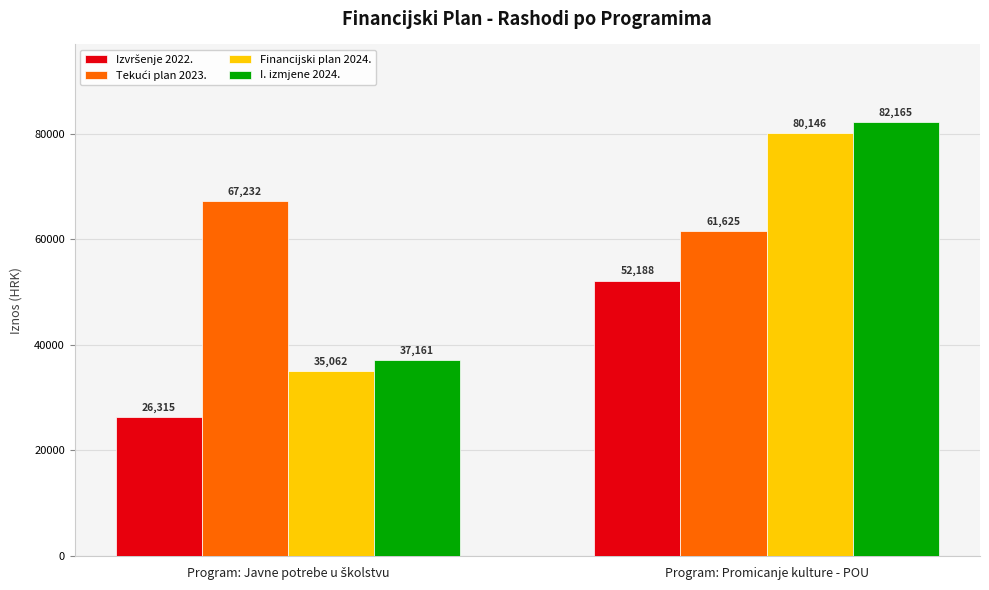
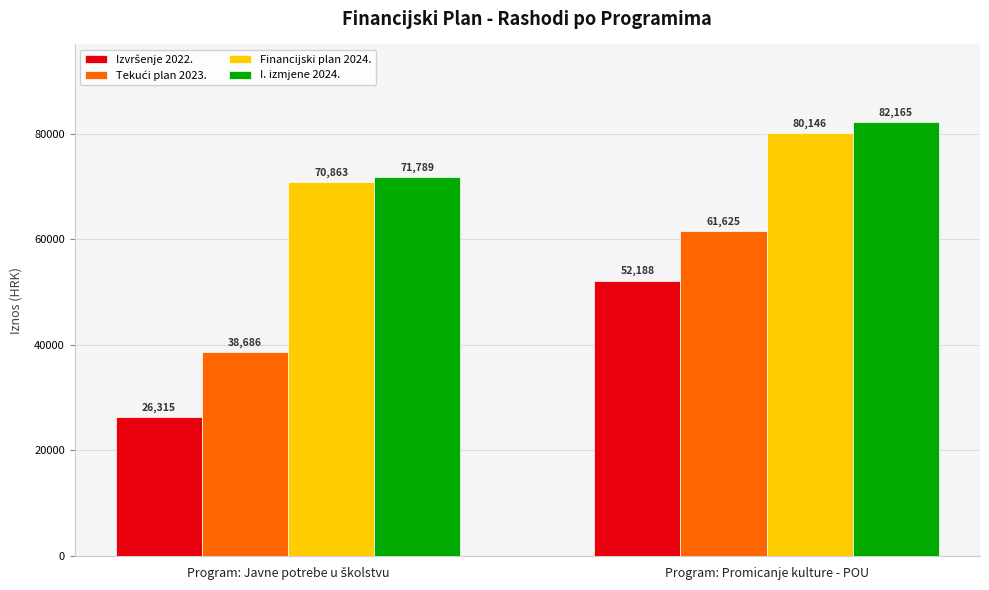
  {
    "Izvršenje 2022.": {
      "Program: Javne potrebe u školstvu": "26,315",
      "Program: Promicanje kulture - POU": "52,188"
    },
    "Tekući plan 2023.": {
-     "Program: Javne potrebe u školstvu": "67,232",
+     "Program: Javne potrebe u školstvu": "38,686",
      "Program: Promicanje kulture - POU": "61,625"
    },
    "Financijski plan 2024.": {
-     "Program: Javne potrebe u školstvu": "35,062",
+     "Program: Javne potrebe u školstvu": "70,863",
      "Program: Promicanje kulture - POU": "80,146"
    },
    "I. izmjene 2024.": {
-     "Program: Javne potrebe u školstvu": "37,161",
+     "Program: Javne potrebe u školstvu": "71,789",
      "Program: Promicanje kulture - POU": "82,165"
    }
  }
